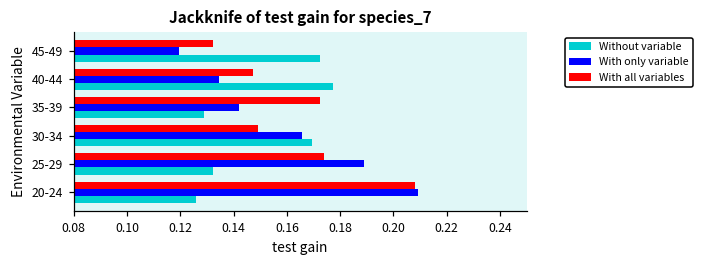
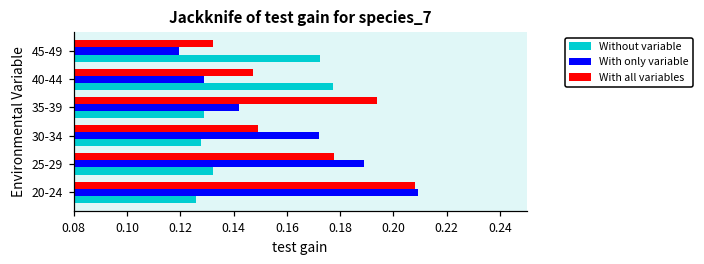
  {
    "Without variable": {
      "45-49": 0.173,
      "40-44": 0.177,
      "35-39": 0.129,
-     "30-34": 0.169,
+     "30-34": 0.128,
      "25-29": 0.132,
      "20-24": 0.126
    },
    "With only variable": {
      "45-49": 0.119,
-     "40-44": 0.134,
+     "40-44": 0.129,
      "35-39": 0.142,
-     "30-34": 0.166,
+     "30-34": 0.172,
      "25-29": 0.189,
      "20-24": 0.209
    },
    "With all variables": {
      "45-49": 0.132,
      "40-44": 0.147,
-     "35-39": 0.173,
+     "35-39": 0.194,
      "30-34": 0.149,
-     "25-29": 0.174,
+     "25-29": 0.178,
      "20-24": 0.208
    }
  }
